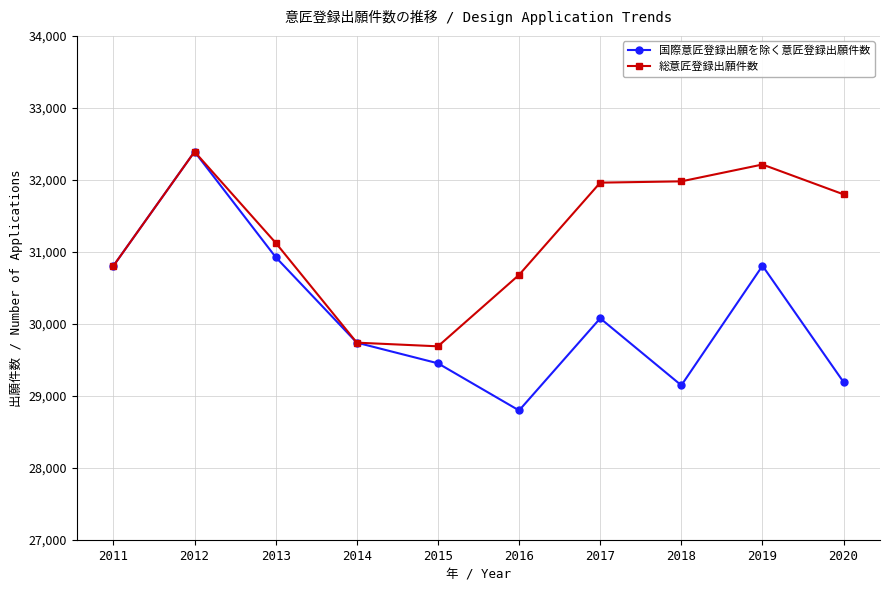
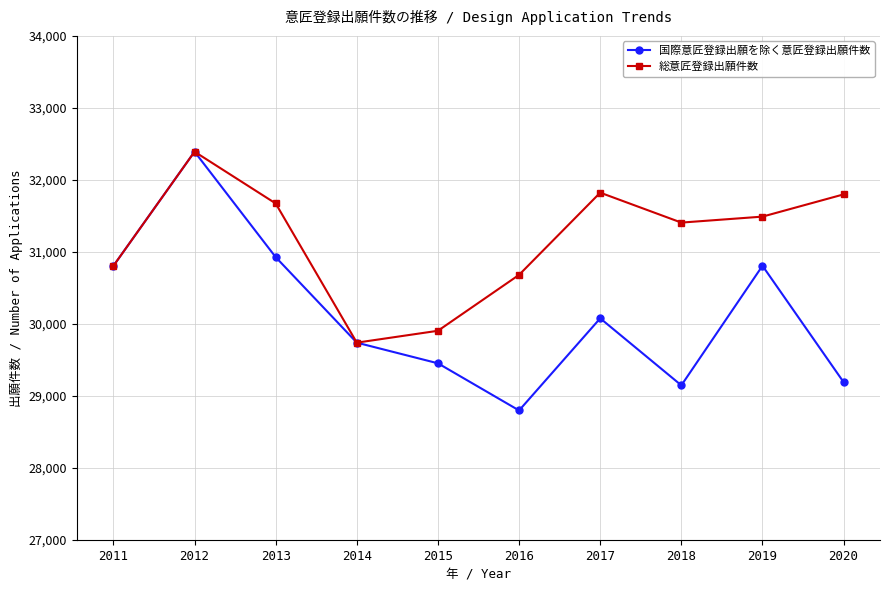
  {
    "国際意匠登録出願を除く意匠登録出願件数": {
      "2013": "30,900",
      "2015": "29,500",
      "2016": "28,800",
      "2017": "30,100",
      "2018": "29,100",
      "2019": "30,800",
      "2020": "29,200"
    },
    "総意匠登録出願件数": {
-     "2013": "31,100",
-     "2015": "29,700",
+     "2013": "31,700",
+     "2015": "29,900",
      "2016": "30,700",
-     "2017": "32,000",
-     "2018": "32,000",
-     "2019": "32,200",
+     "2017": "31,800",
+     "2018": "31,400",
+     "2019": "31,500",
      "2020": "31,800"
    }
  }
